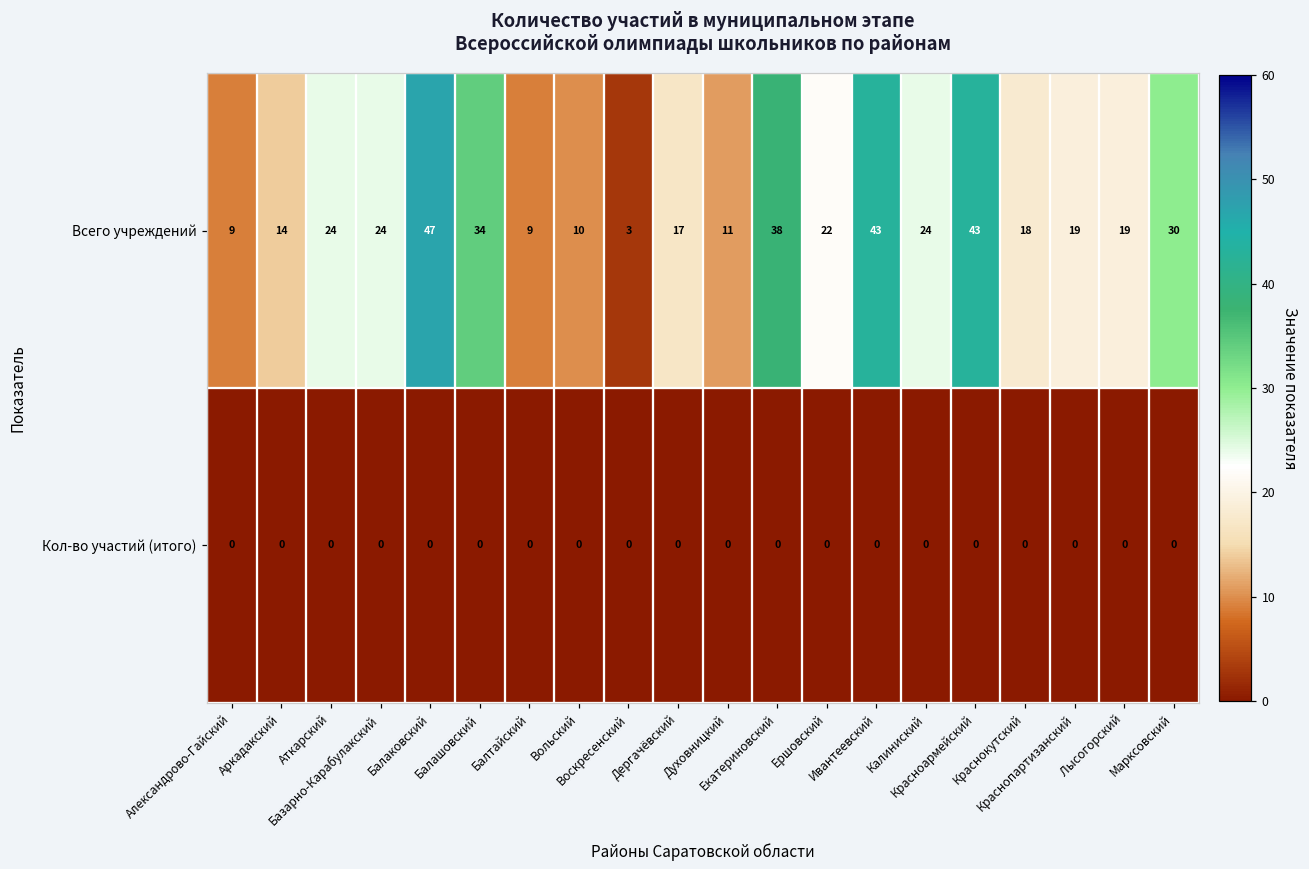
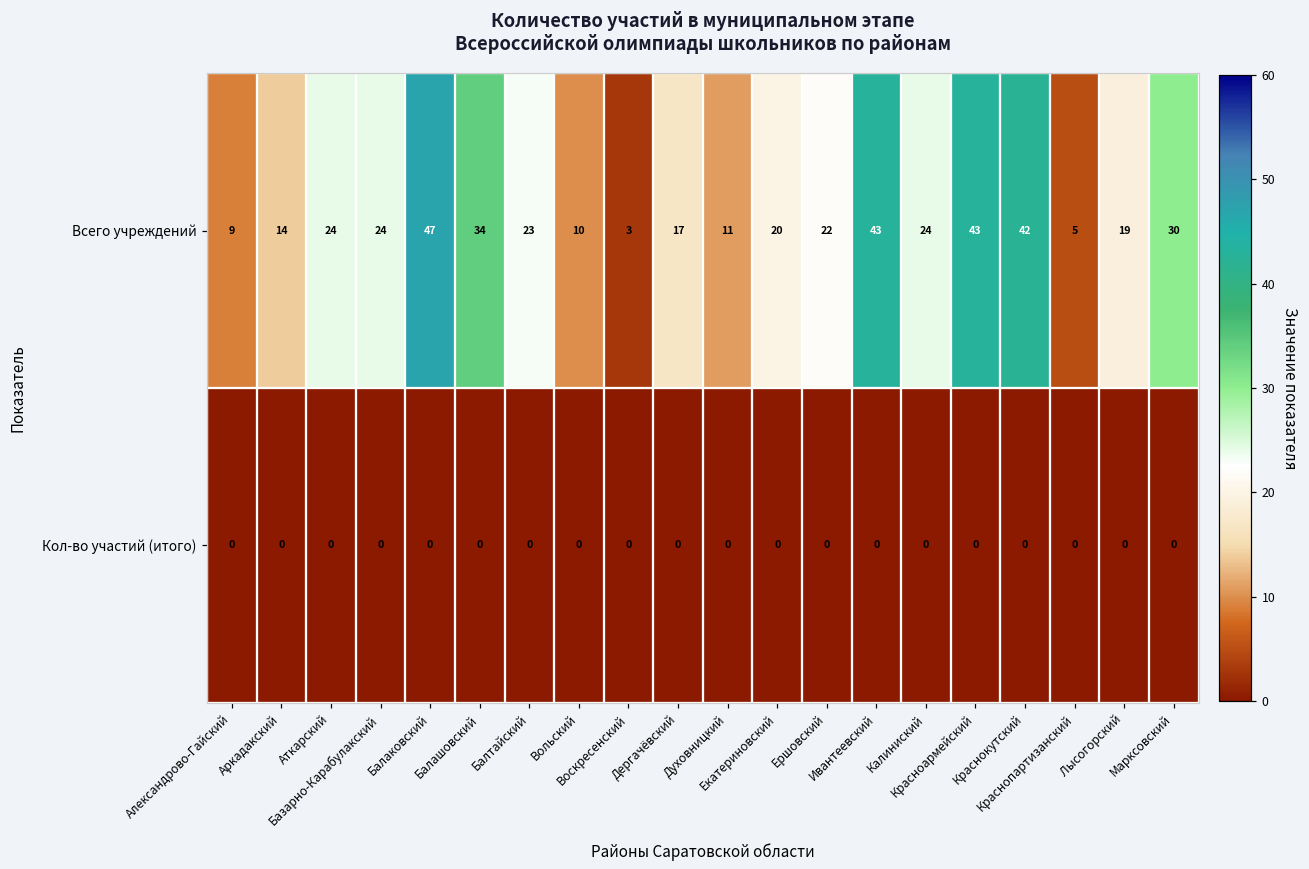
  {
    "Всего учреждений": {
      "Александрово-Гайский": 9,
      "Аркадакский": 14,
      "Аткарский": 24,
      "Базарно-Карабулакский": 24,
      "Балаковский": 47,
      "Балашовский": 34,
-     "Балтайский": 9,
+     "Балтайский": 23,
      "Вольский": 10,
      "Воскресенский": 3,
      "Дергачёвский": 17,
      "Духовницкий": 11,
-     "Екатериновский": 38,
+     "Екатериновский": 20,
      "Ершовский": 22,
      "Ивантеевский": 43,
      "Калиниский": 24,
      "Красноармейский": 43,
-     "Краснокутский": 18,
-     "Краснопартизанский": 19,
+     "Краснокутский": 42,
+     "Краснопартизанский": 5,
      "Лысогорский": 19,
      "Марксовский": 30
    },
    "Кол-во участий (итого)": {
      "Александрово-Гайский": 0,
      "Аркадакский": 0,
      "Аткарский": 0,
      "Базарно-Карабулакский": 0,
      "Балаковский": 0,
      "Балашовский": 0,
      "Балтайский": 0,
      "Вольский": 0,
      "Воскресенский": 0,
      "Дергачёвский": 0,
      "Духовницкий": 0,
      "Екатериновский": 0,
      "Ершовский": 0,
      "Ивантеевский": 0,
      "Калиниский": 0,
      "Красноармейский": 0,
      "Краснокутский": 0,
      "Краснопартизанский": 0,
      "Лысогорский": 0,
      "Марксовский": 0
    }
  }
